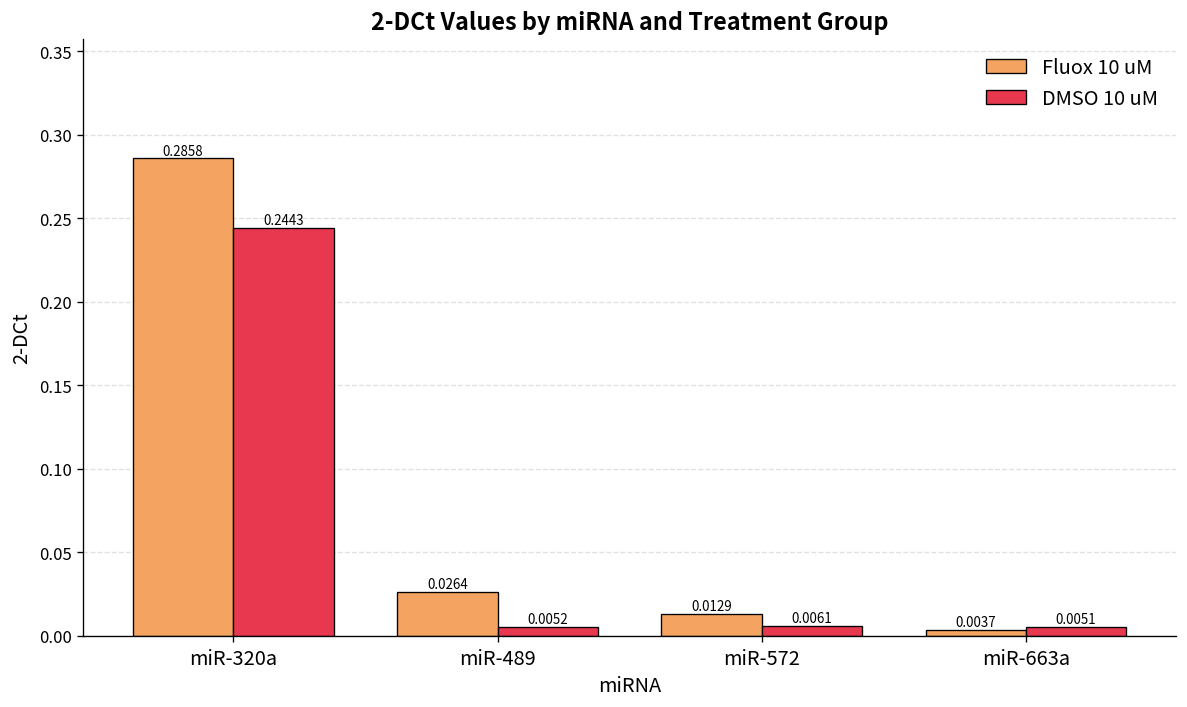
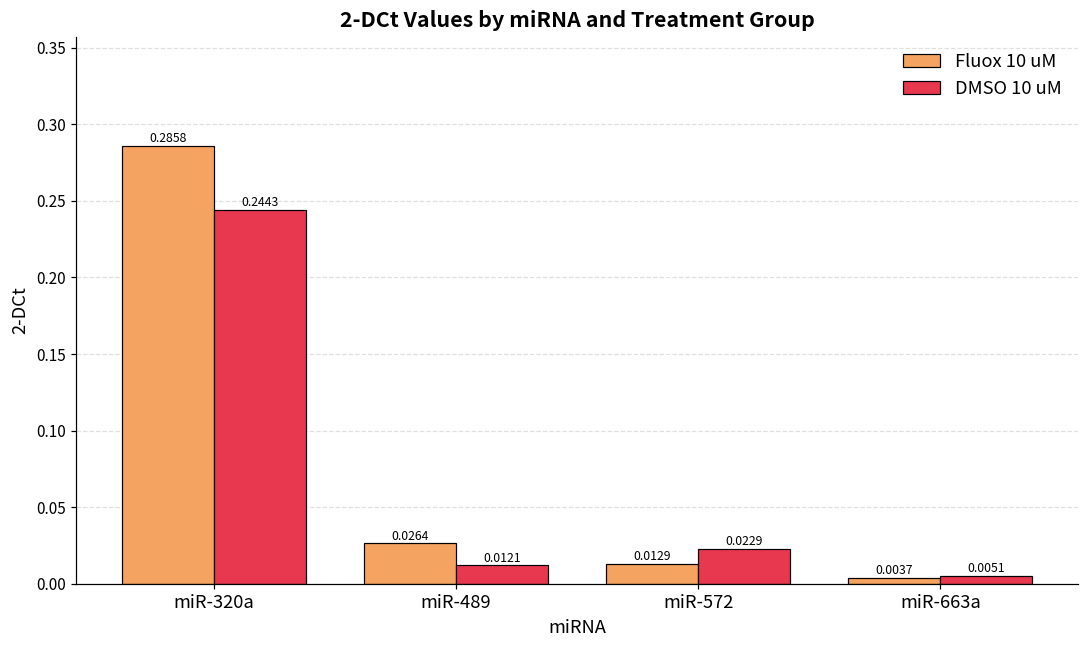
  {
    "Fluox 10 uM": {
      "miR-320a": 0.2858,
      "miR-489": 0.0264,
      "miR-572": 0.0129,
      "miR-663a": 0.0037
    },
    "DMSO 10 uM": {
      "miR-320a": 0.2443,
-     "miR-489": 0.0052,
-     "miR-572": 0.0061,
+     "miR-489": 0.0121,
+     "miR-572": 0.0229,
      "miR-663a": 0.0051
    }
  }
